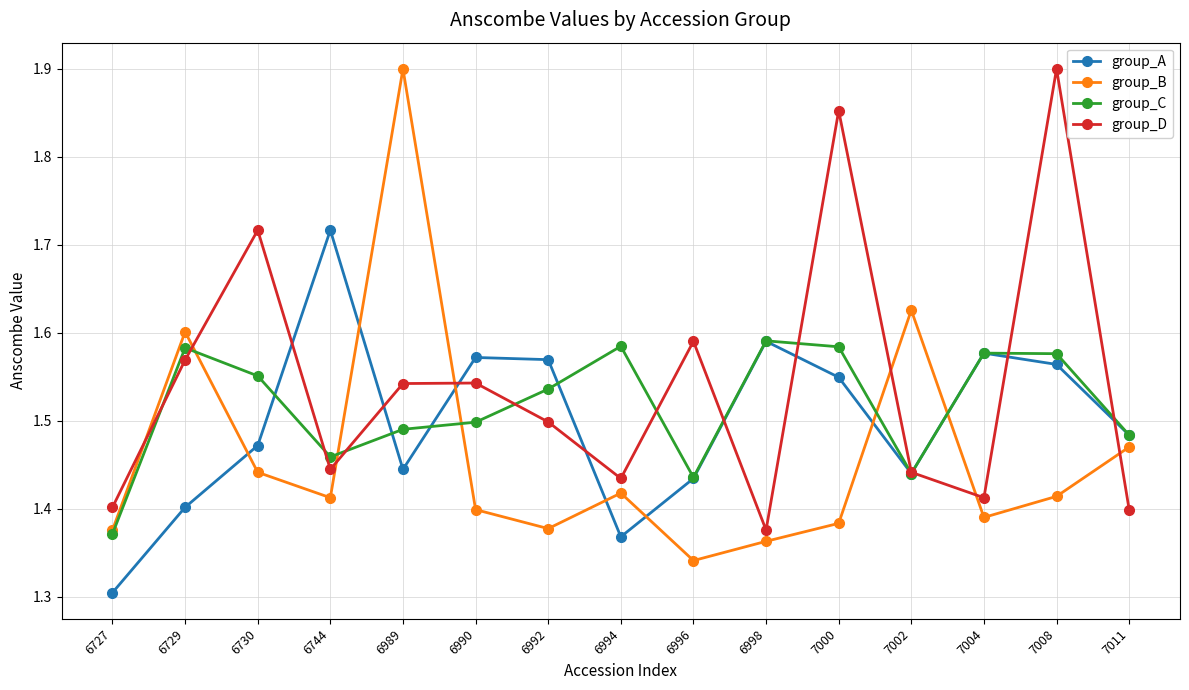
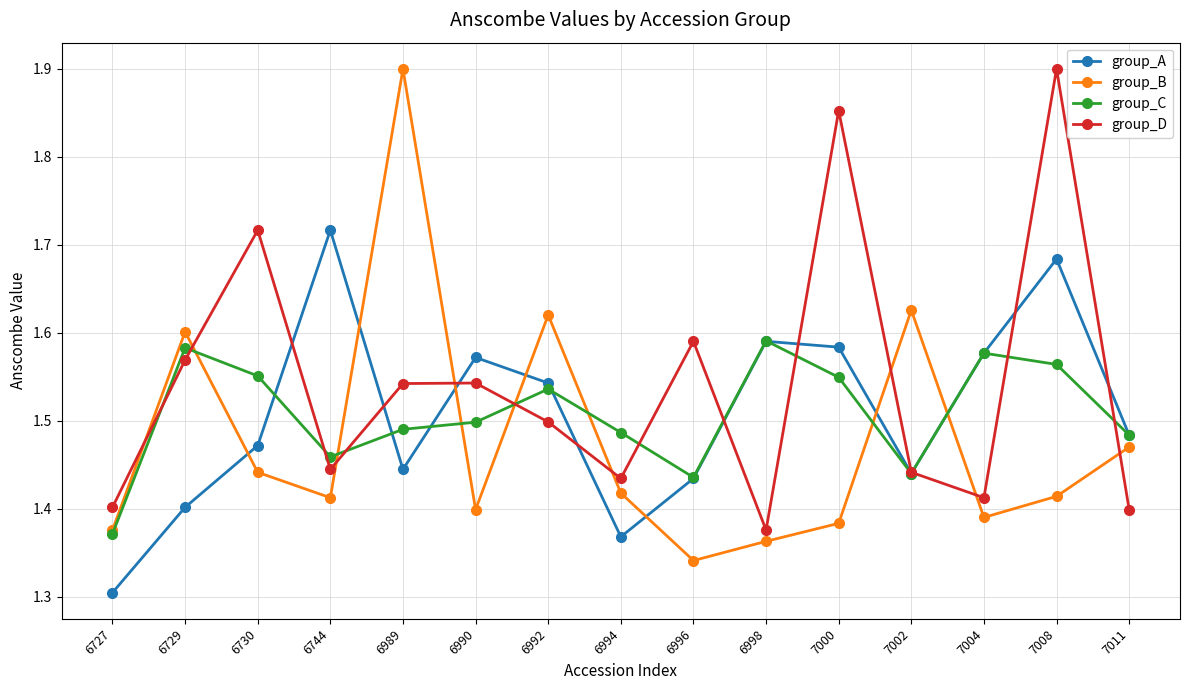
  {
    "group_A": {
      "6727": 1.30,
      "6729": 1.40,
      "6730": 1.47,
      "6744": 1.72,
      "6989": 1.44,
      "6990": 1.57,
-     "6992": 1.57,
+     "6992": 1.54,
      "6994": 1.37,
-     "7000": 1.55,
-     "7008": 1.56
+     "7000": 1.58,
+     "7008": 1.68
    },
    "group_B": {
      "6727": 1.38,
      "6729": 1.60,
      "6730": 1.44,
      "6744": 1.41,
      "6989": 1.90,
      "6990": 1.40,
-     "6992": 1.38,
+     "6992": 1.62,
      "6994": 1.42,
      "6996": 1.34,
      "6998": 1.36,
      "7000": 1.38,
      "7002": 1.63,
      "7004": 1.39,
      "7008": 1.41,
      "7011": 1.47
    },
    "group_C": {
      "6727": 1.37,
      "6729": 1.58,
      "6730": 1.55,
      "6744": 1.46,
      "6989": 1.49,
      "6990": 1.50,
      "6992": 1.54,
-     "6994": 1.58,
-     "7000": 1.58,
-     "7008": 1.58
+     "6994": 1.49,
+     "7000": 1.55,
+     "7008": 1.56
    },
    "group_D": {
      "6727": 1.40,
      "6729": 1.57,
      "6730": 1.72,
      "6744": 1.44,
      "6989": 1.54,
      "6990": 1.54,
      "6992": 1.50,
      "6994": 1.43,
      "6996": 1.59,
      "6998": 1.38,
      "7000": 1.85,
      "7004": 1.41,
      "7008": 1.90,
      "7011": 1.40
    }
  }
